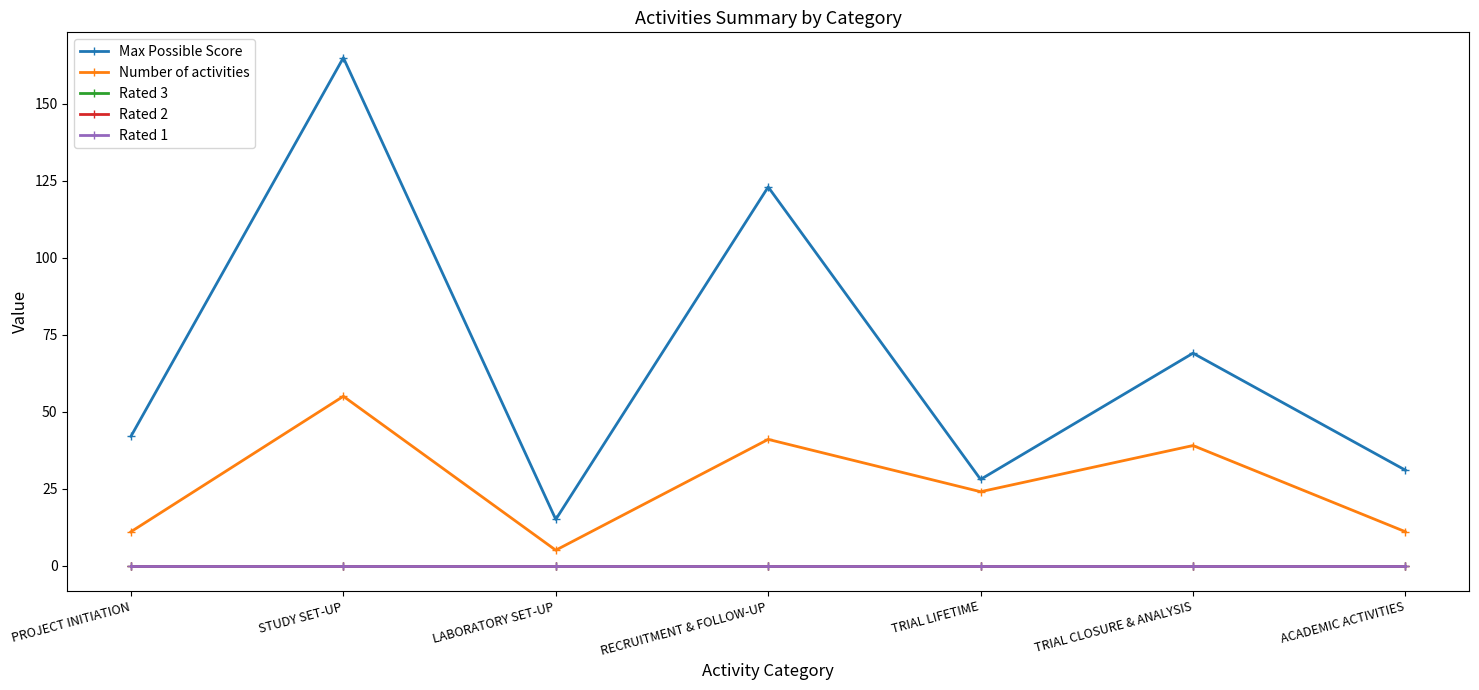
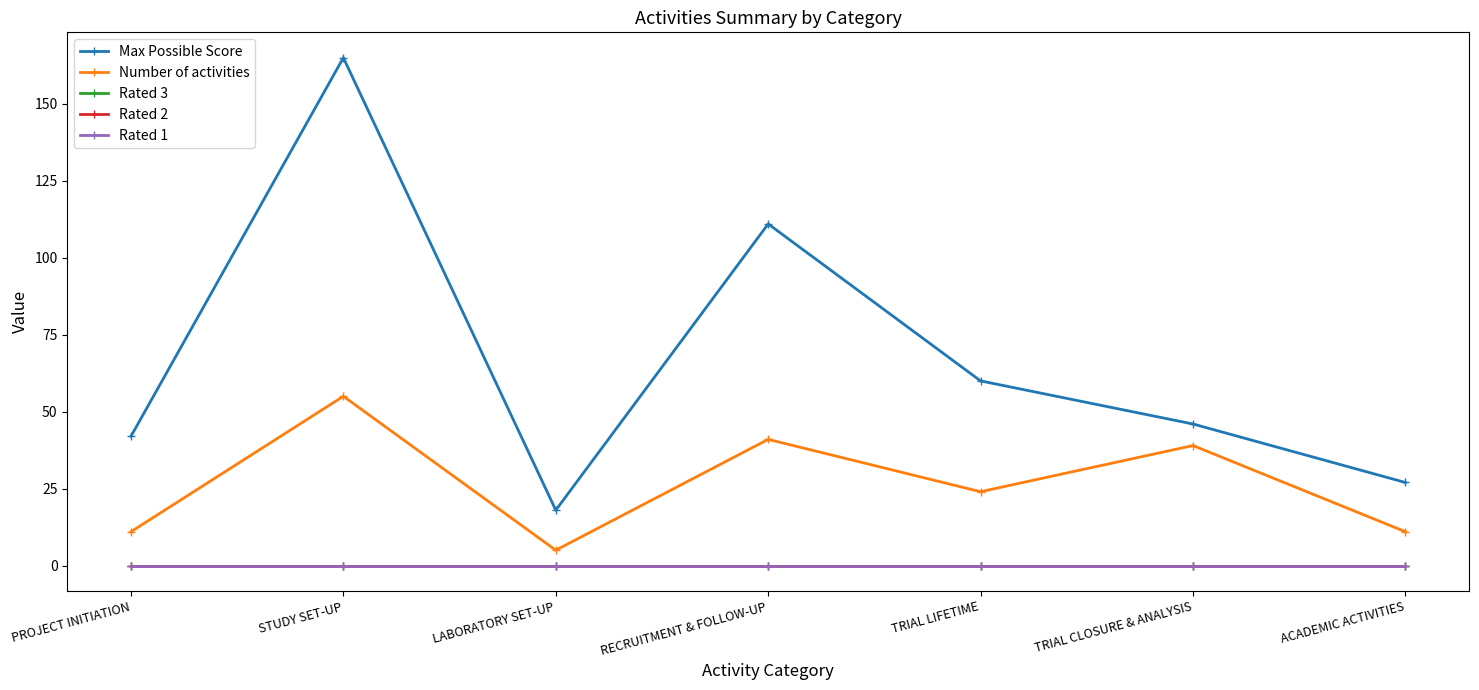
  {
    "Max Possible Score": {
      "PROJECT INITIATION": 42,
      "STUDY SET-UP": 165,
-     "LABORATORY SET-UP": 15,
-     "RECRUITMENT & FOLLOW-UP": 123,
-     "TRIAL LIFETIME": 28,
-     "TRIAL CLOSURE & ANALYSIS": 69,
-     "ACADEMIC ACTIVITIES": 31
+     "LABORATORY SET-UP": 18,
+     "RECRUITMENT & FOLLOW-UP": 111,
+     "TRIAL LIFETIME": 60,
+     "TRIAL CLOSURE & ANALYSIS": 46,
+     "ACADEMIC ACTIVITIES": 27
    },
    "Number of activities": {
      "PROJECT INITIATION": 11,
      "STUDY SET-UP": 55,
      "LABORATORY SET-UP": 5,
      "RECRUITMENT & FOLLOW-UP": 41,
      "TRIAL LIFETIME": 24,
      "TRIAL CLOSURE & ANALYSIS": 39,
      "ACADEMIC ACTIVITIES": 11
    },
    "Rated 1": {
      "PROJECT INITIATION": 0,
      "STUDY SET-UP": 0,
      "LABORATORY SET-UP": 0,
      "RECRUITMENT & FOLLOW-UP": 0,
      "TRIAL LIFETIME": 0,
      "TRIAL CLOSURE & ANALYSIS": 0,
      "ACADEMIC ACTIVITIES": 0
    }
  }
